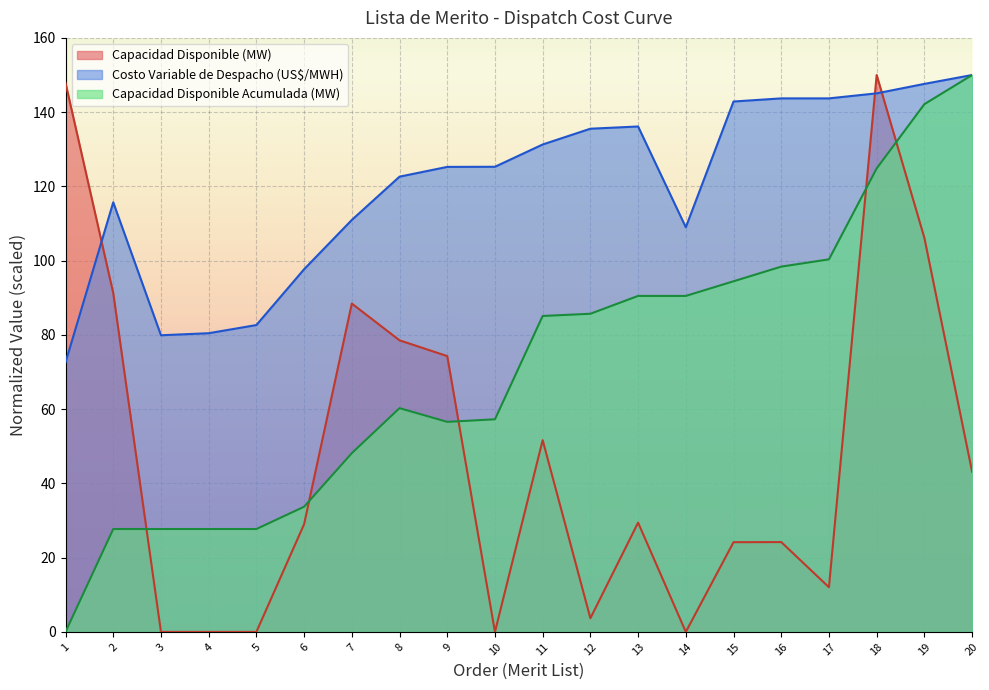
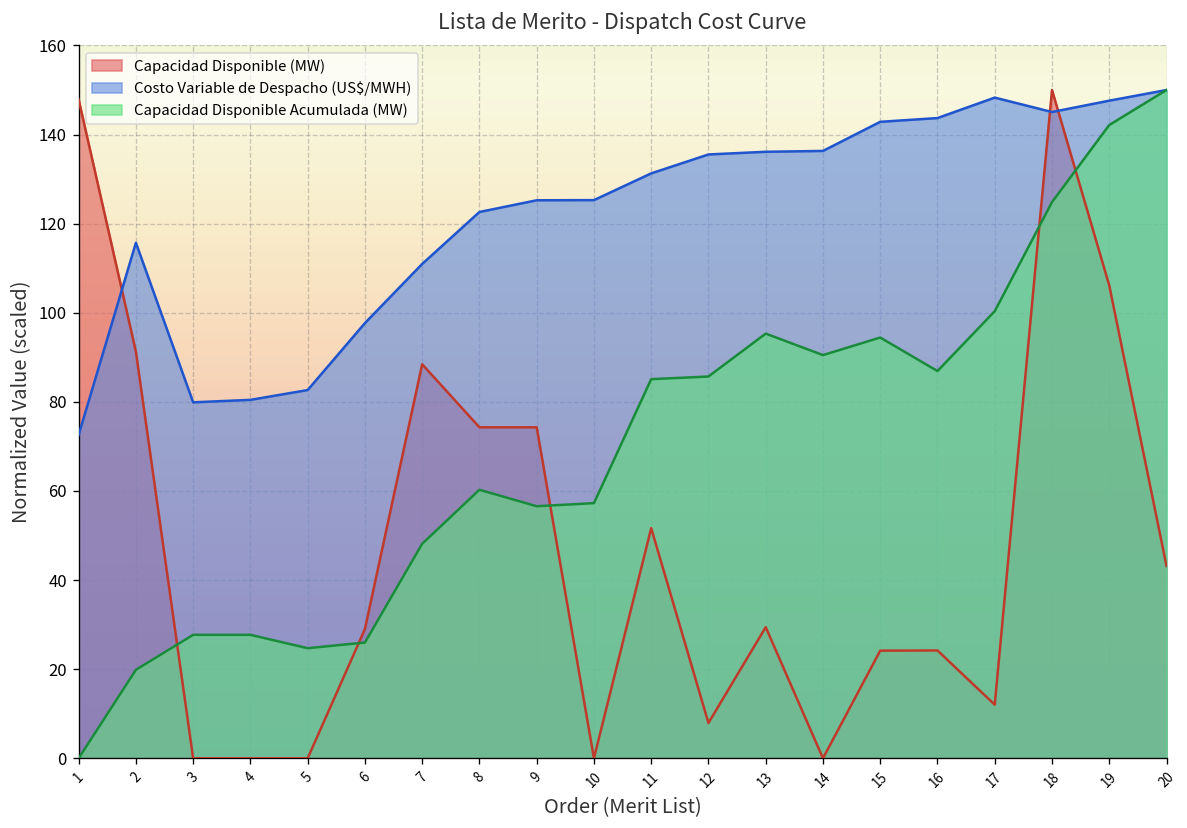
  {
    "Capacidad Disponible (MW)": {
      "1": 148,
      "2": 91,
      "3": 0,
      "4": 0,
      "5": 0,
      "6": 29,
      "7": 88,
-     "8": 79,
+     "8": 74,
      "9": 74,
      "10": 0,
      "11": 52,
-     "12": 4,
+     "12": 8,
      "13": 29,
      "14": 0,
      "15": 24,
      "16": 24,
      "17": 12,
      "18": 150,
      "19": 106,
      "20": 43
    },
    "Costo Variable de Despacho (US$/MWH)": {
      "1": 73,
      "2": 116,
      "3": 80,
      "4": 80,
      "5": 83,
      "6": 98,
      "7": 111,
      "8": 123,
      "9": 125,
      "10": 125,
      "11": 131,
      "12": 136,
      "13": 136,
-     "14": 109,
+     "14": 136,
      "15": 143,
      "16": 144,
-     "17": 144,
+     "17": 148,
      "18": 145,
      "19": 148
    },
    "Capacidad Disponible Acumulada (MW)": {
      "1": 0,
-     "2": 28,
+     "2": 20,
      "3": 28,
      "4": 28,
-     "5": 28,
-     "6": 34,
+     "5": 25,
+     "6": 26,
      "7": 48,
      "8": 60,
      "9": 57,
      "10": 57,
      "11": 85,
      "12": 86,
-     "13": 90,
+     "13": 95,
      "14": 90,
      "15": 94,
-     "16": 98,
+     "16": 87,
      "17": 100,
      "18": 125,
      "19": 142
    }
  }
